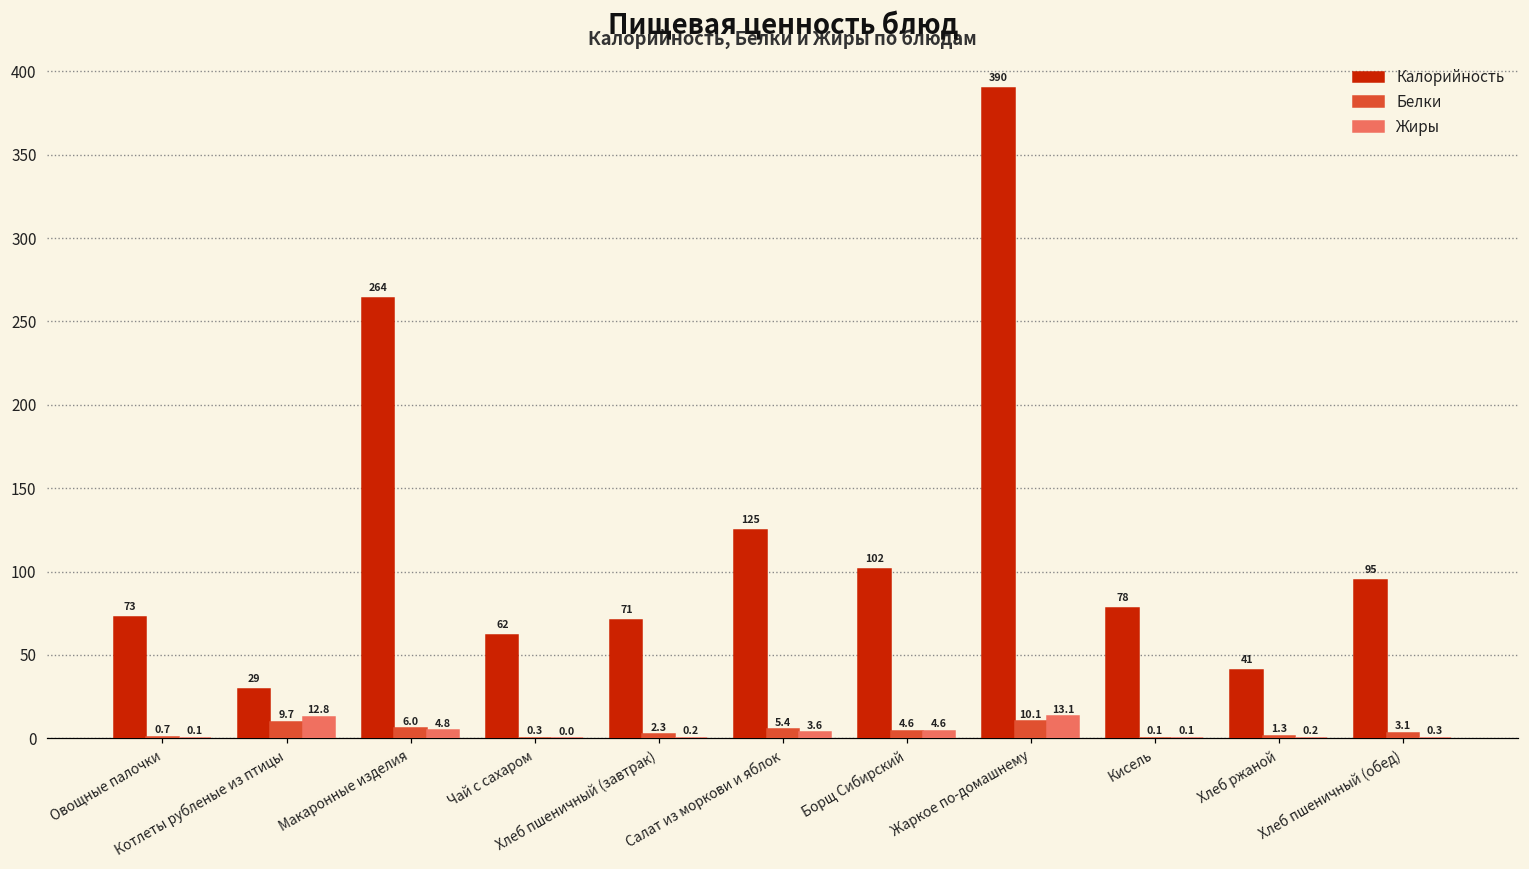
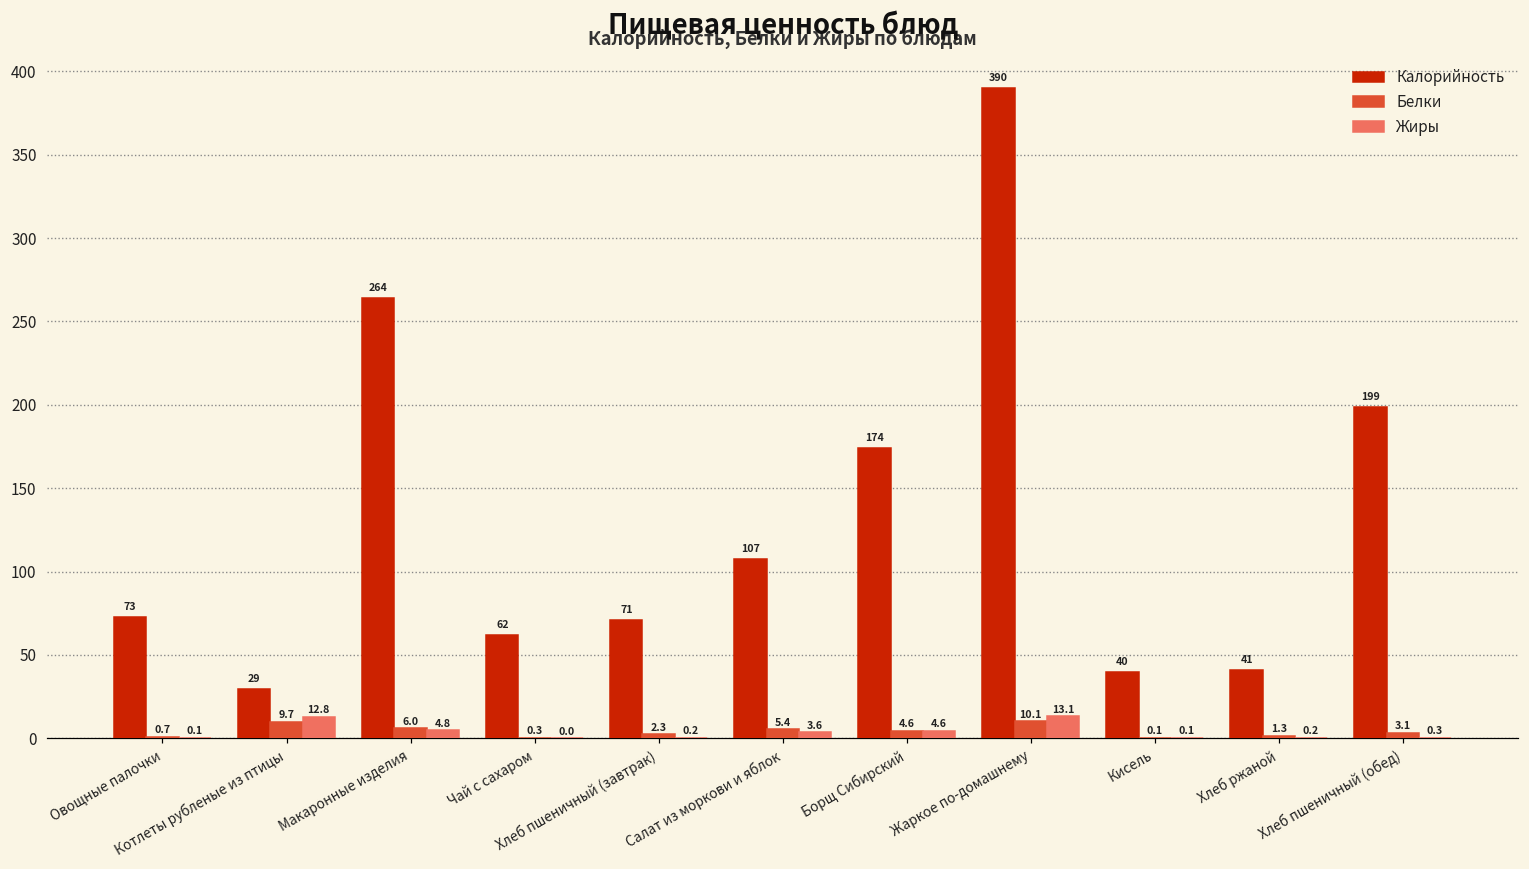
  {
    "Калорийность": {
      "Овощные палочки": 73,
      "Котлеты рубленые из птицы": 29,
      "Макаронные изделия": 264,
      "Чай с сахаром": 62,
      "Хлеб пшеничный (завтрак)": 71,
-     "Салат из моркови и яблок": 125,
-     "Борщ Сибирский": 102,
+     "Салат из моркови и яблок": 107,
+     "Борщ Сибирский": 174,
      "Жаркое по-домашнему": 390,
-     "Кисель": 78,
+     "Кисель": 40,
      "Хлеб ржаной": 41,
-     "Хлеб пшеничный (обед)": 95
+     "Хлеб пшеничный (обед)": 199
    }
  }
